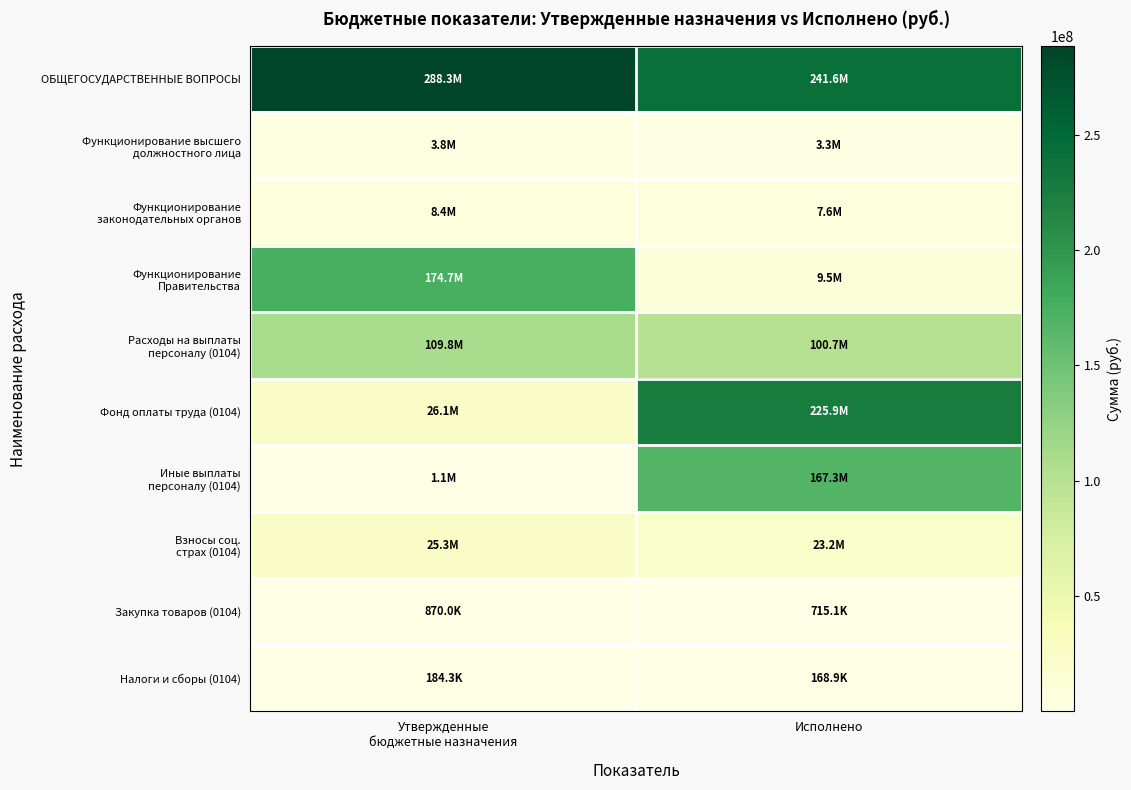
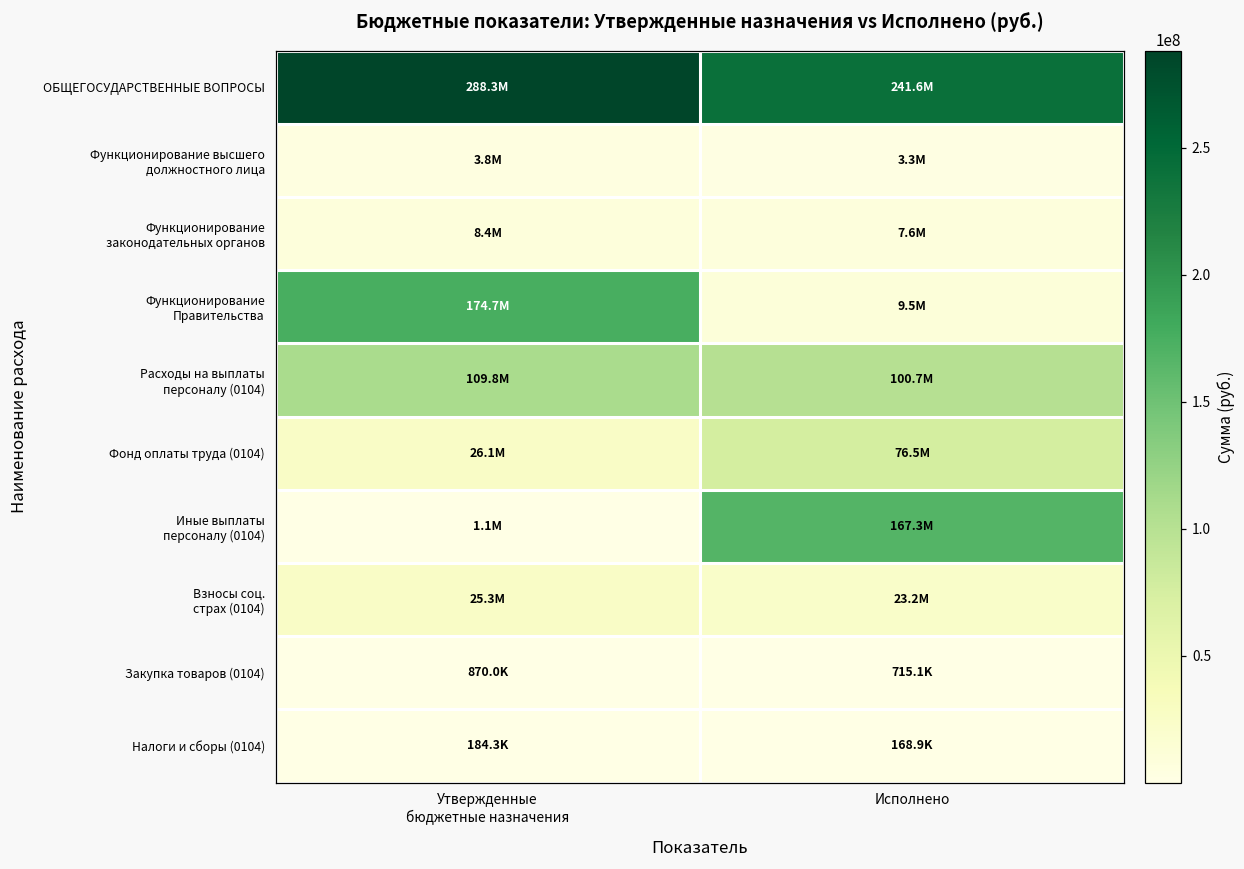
  {
    "ОБЩЕГОСУДАРСТВЕННЫЕ ВОПРОСЫ": {
      "Утвержденные бюджетные назначения": "288.3M",
      "Исполнено": "241.6M"
    },
    "Функционирование высшего должностного лица": {
      "Утвержденные бюджетные назначения": "3.8M",
      "Исполнено": "3.3M"
    },
    "Функционирование законодательных органов": {
      "Утвержденные бюджетные назначения": "8.4M",
      "Исполнено": "7.6M"
    },
    "Функционирование Правительства": {
      "Утвержденные бюджетные назначения": "174.7M",
      "Исполнено": "9.5M"
    },
    "Расходы на выплаты персоналу (0104)": {
      "Утвержденные бюджетные назначения": "109.8M",
      "Исполнено": "100.7M"
    },
    "Фонд оплаты труда (0104)": {
      "Утвержденные бюджетные назначения": "26.1M",
-     "Исполнено": "225.9M"
+     "Исполнено": "76.5M"
    },
    "Иные выплаты персоналу (0104)": {
      "Утвержденные бюджетные назначения": "1.1M",
      "Исполнено": "167.3M"
    },
    "Взносы соц. страх (0104)": {
      "Утвержденные бюджетные назначения": "25.3M",
      "Исполнено": "23.2M"
    },
    "Закупка товаров (0104)": {
      "Утвержденные бюджетные назначения": "870.0K",
      "Исполнено": "715.1K"
    },
    "Налоги и сборы (0104)": {
      "Утвержденные бюджетные назначения": "184.3K",
      "Исполнено": "168.9K"
    }
  }
